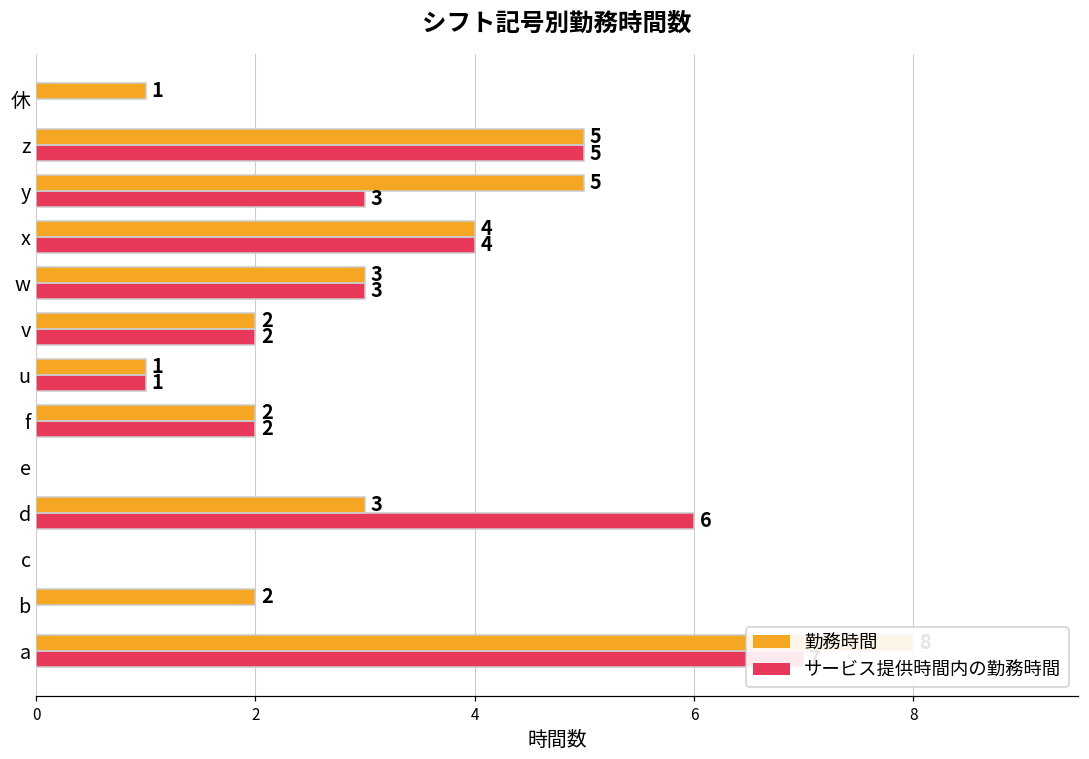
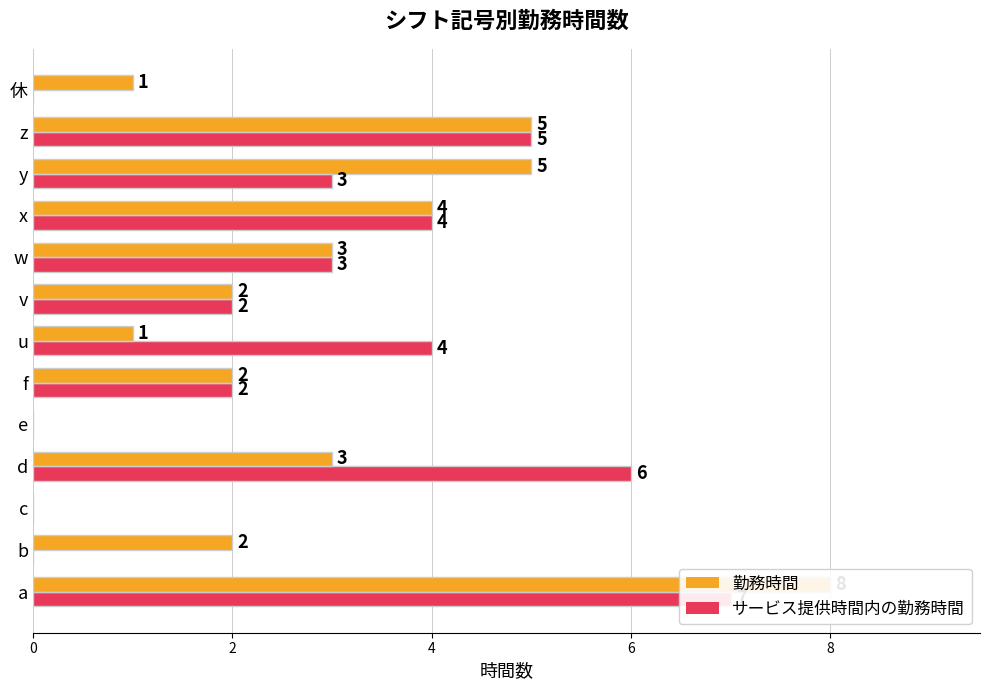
  {
    "勤務時間": {
      "休": 1,
      "y": 5,
      "u": 1,
      "d": 3,
      "b": 2
    },
    "サービス提供時間内の勤務時間": {
      "y": 3,
-     "u": 1,
+     "u": 4,
      "d": 6
    }
  }
